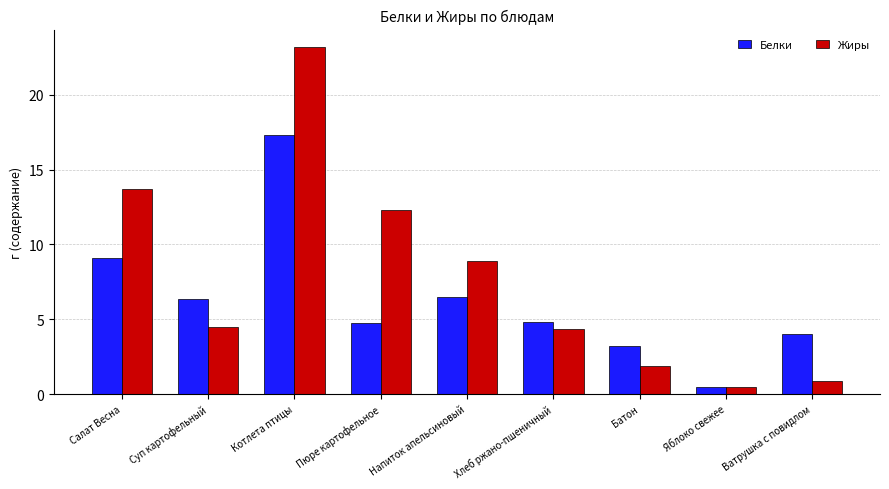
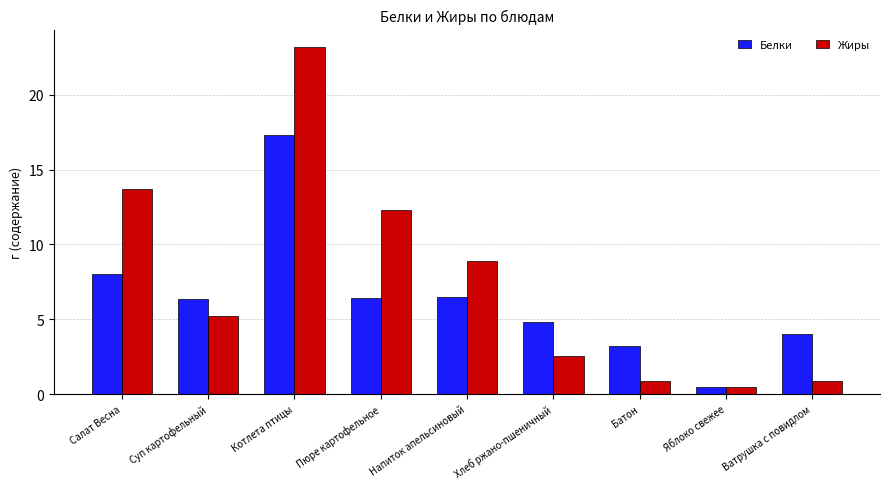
  {
    "Белки": {
-     "Салат Весна": 9.1,
+     "Салат Весна": 8.0,
      "Суп картофельный": 6.3,
      "Котлета птицы": 17.3,
-     "Пюре картофельное": 4.7,
+     "Пюре картофельное": 6.4,
      "Напиток апельсиновый": 6.5,
      "Хлеб ржано-пшеничный": 4.8,
      "Батон": 3.2,
      "Яблоко свежее": 0.4,
      "Ватрушка с повидлом": 4.0
    },
    "Жиры": {
      "Салат Весна": 13.7,
-     "Суп картофельный": 4.5,
+     "Суп картофельный": 5.2,
      "Котлета птицы": 23.2,
      "Пюре картофельное": 12.3,
      "Напиток апельсиновый": 8.9,
-     "Хлеб ржано-пшеничный": 4.4,
-     "Батон": 1.9,
+     "Хлеб ржано-пшеничный": 2.6,
+     "Батон": 0.8,
      "Яблоко свежее": 0.4,
      "Ватрушка с повидлом": 0.9
    }
  }
